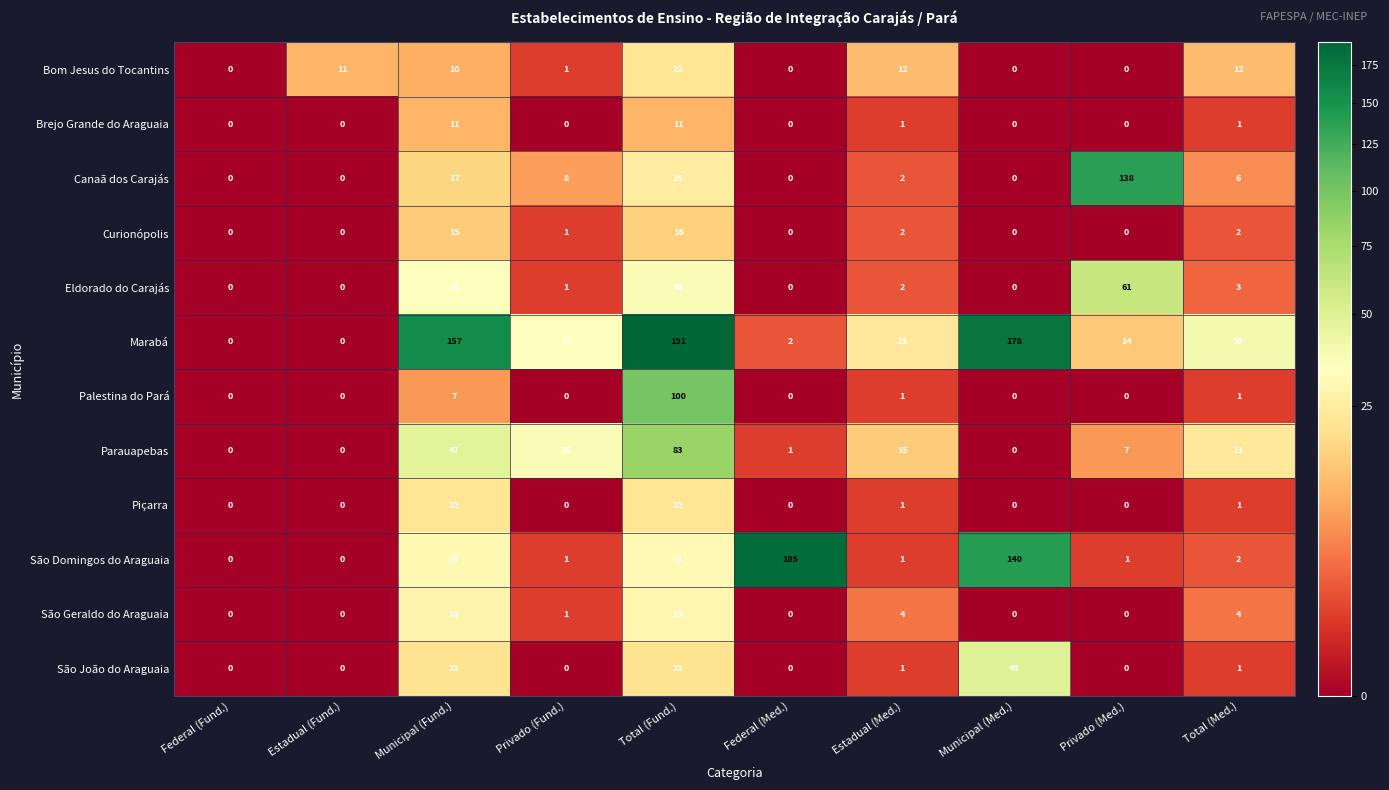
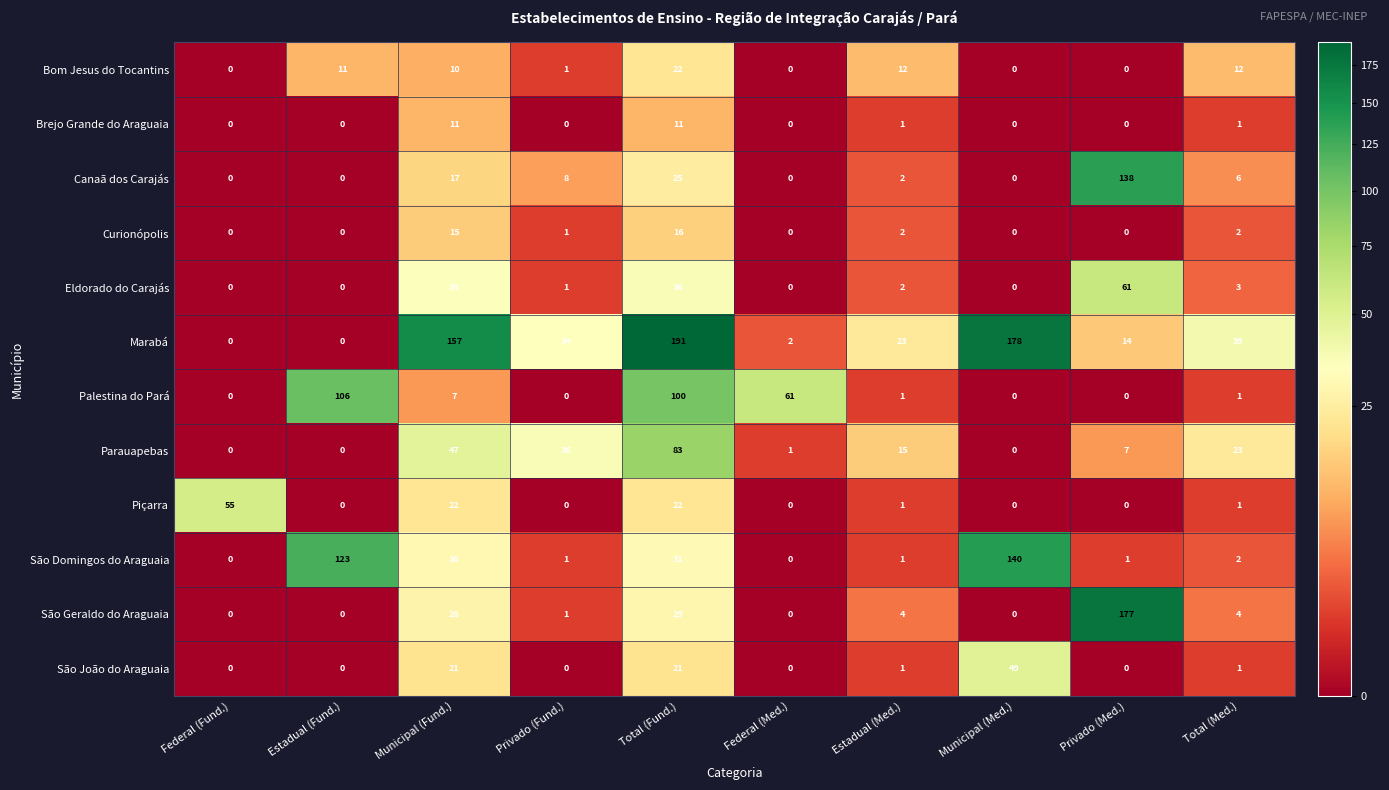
  {
    "Bom Jesus do Tocantins": {
      "Federal (Fund.)": 0,
      "Estadual (Fund.)": 11,
      "Municipal (Fund.)": 10,
      "Privado (Fund.)": 1,
      "Total (Fund.)": 22,
      "Federal (Med.)": 0,
      "Estadual (Med.)": 12,
      "Municipal (Med.)": 0,
      "Privado (Med.)": 0,
      "Total (Med.)": 12
    },
    "Brejo Grande do Araguaia": {
      "Federal (Fund.)": 0,
      "Estadual (Fund.)": 0,
      "Municipal (Fund.)": 11,
      "Privado (Fund.)": 0,
      "Total (Fund.)": 11,
      "Federal (Med.)": 0,
      "Estadual (Med.)": 1,
      "Municipal (Med.)": 0,
      "Privado (Med.)": 0,
      "Total (Med.)": 1
    },
    "Canaã dos Carajás": {
      "Federal (Fund.)": 0,
      "Estadual (Fund.)": 0,
      "Municipal (Fund.)": 17,
      "Privado (Fund.)": 8,
      "Total (Fund.)": 25,
      "Federal (Med.)": 0,
      "Estadual (Med.)": 2,
      "Municipal (Med.)": 0,
      "Privado (Med.)": 138,
      "Total (Med.)": 6
    },
    "Curionópolis": {
      "Federal (Fund.)": 0,
      "Estadual (Fund.)": 0,
      "Municipal (Fund.)": 15,
      "Privado (Fund.)": 1,
      "Total (Fund.)": 16,
      "Federal (Med.)": 0,
      "Estadual (Med.)": 2,
      "Municipal (Med.)": 0,
      "Privado (Med.)": 0,
      "Total (Med.)": 2
    },
    "Eldorado do Carajás": {
      "Federal (Fund.)": 0,
      "Estadual (Fund.)": 0,
      "Municipal (Fund.)": 35,
      "Privado (Fund.)": 1,
      "Total (Fund.)": 36,
      "Federal (Med.)": 0,
      "Estadual (Med.)": 2,
      "Municipal (Med.)": 0,
      "Privado (Med.)": 61,
      "Total (Med.)": 3
    },
    "Marabá": {
      "Federal (Fund.)": 0,
      "Estadual (Fund.)": 0,
      "Municipal (Fund.)": 157,
      "Privado (Fund.)": 34,
      "Total (Fund.)": 191,
      "Federal (Med.)": 2,
      "Estadual (Med.)": 23,
      "Municipal (Med.)": 178,
      "Privado (Med.)": 14,
      "Total (Med.)": 39
    },
    "Palestina do Pará": {
      "Federal (Fund.)": 0,
-     "Estadual (Fund.)": 0,
+     "Estadual (Fund.)": 106,
      "Municipal (Fund.)": 7,
      "Privado (Fund.)": 0,
      "Total (Fund.)": 100,
-     "Federal (Med.)": 0,
+     "Federal (Med.)": 61,
      "Estadual (Med.)": 1,
      "Municipal (Med.)": 0,
      "Privado (Med.)": 0,
      "Total (Med.)": 1
    },
    "Parauapebas": {
      "Federal (Fund.)": 0,
      "Estadual (Fund.)": 0,
      "Municipal (Fund.)": 47,
      "Privado (Fund.)": 36,
      "Total (Fund.)": 83,
      "Federal (Med.)": 1,
      "Estadual (Med.)": 15,
      "Municipal (Med.)": 0,
      "Privado (Med.)": 7,
      "Total (Med.)": 23
    },
    "Piçarra": {
-     "Federal (Fund.)": 0,
+     "Federal (Fund.)": 55,
      "Estadual (Fund.)": 0,
      "Municipal (Fund.)": 22,
      "Privado (Fund.)": 0,
      "Total (Fund.)": 22,
      "Federal (Med.)": 0,
      "Estadual (Med.)": 1,
      "Municipal (Med.)": 0,
      "Privado (Med.)": 0,
      "Total (Med.)": 1
    },
    "São Domingos do Araguaia": {
      "Federal (Fund.)": 0,
-     "Estadual (Fund.)": 0,
+     "Estadual (Fund.)": 123,
      "Municipal (Fund.)": 30,
      "Privado (Fund.)": 1,
      "Total (Fund.)": 31,
-     "Federal (Med.)": 185,
+     "Federal (Med.)": 0,
      "Estadual (Med.)": 1,
      "Municipal (Med.)": 140,
      "Privado (Med.)": 1,
      "Total (Med.)": 2
    },
    "São Geraldo do Araguaia": {
      "Federal (Fund.)": 0,
      "Estadual (Fund.)": 0,
      "Municipal (Fund.)": 28,
      "Privado (Fund.)": 1,
      "Total (Fund.)": 29,
      "Federal (Med.)": 0,
      "Estadual (Med.)": 4,
      "Municipal (Med.)": 0,
-     "Privado (Med.)": 0,
+     "Privado (Med.)": 177,
      "Total (Med.)": 4
    },
    "São João do Araguaia": {
      "Federal (Fund.)": 0,
      "Estadual (Fund.)": 0,
      "Municipal (Fund.)": 21,
      "Privado (Fund.)": 0,
      "Total (Fund.)": 21,
      "Federal (Med.)": 0,
      "Estadual (Med.)": 1,
      "Municipal (Med.)": 49,
      "Privado (Med.)": 0,
      "Total (Med.)": 1
    }
  }
